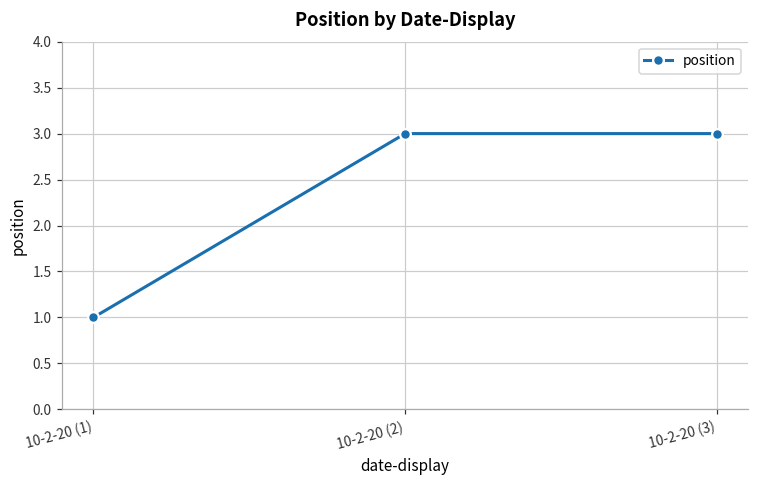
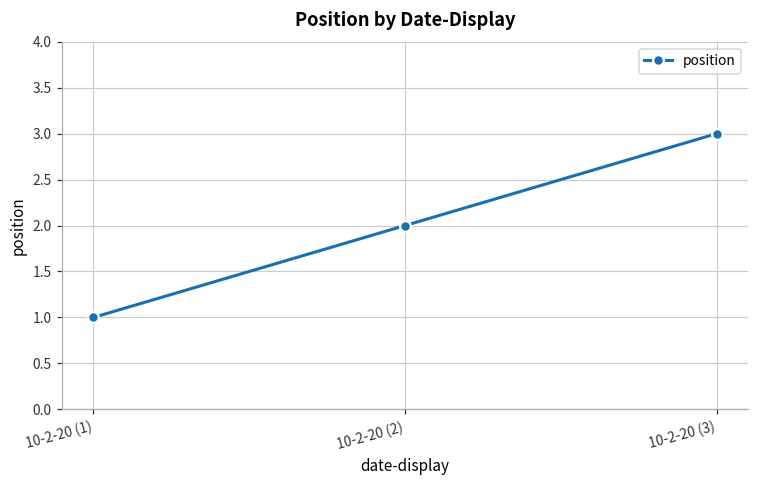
  {
    "10-2-20 (1)": 1,
-   "10-2-20 (2)": 3,
+   "10-2-20 (2)": 2,
    "10-2-20 (3)": 3
  }
